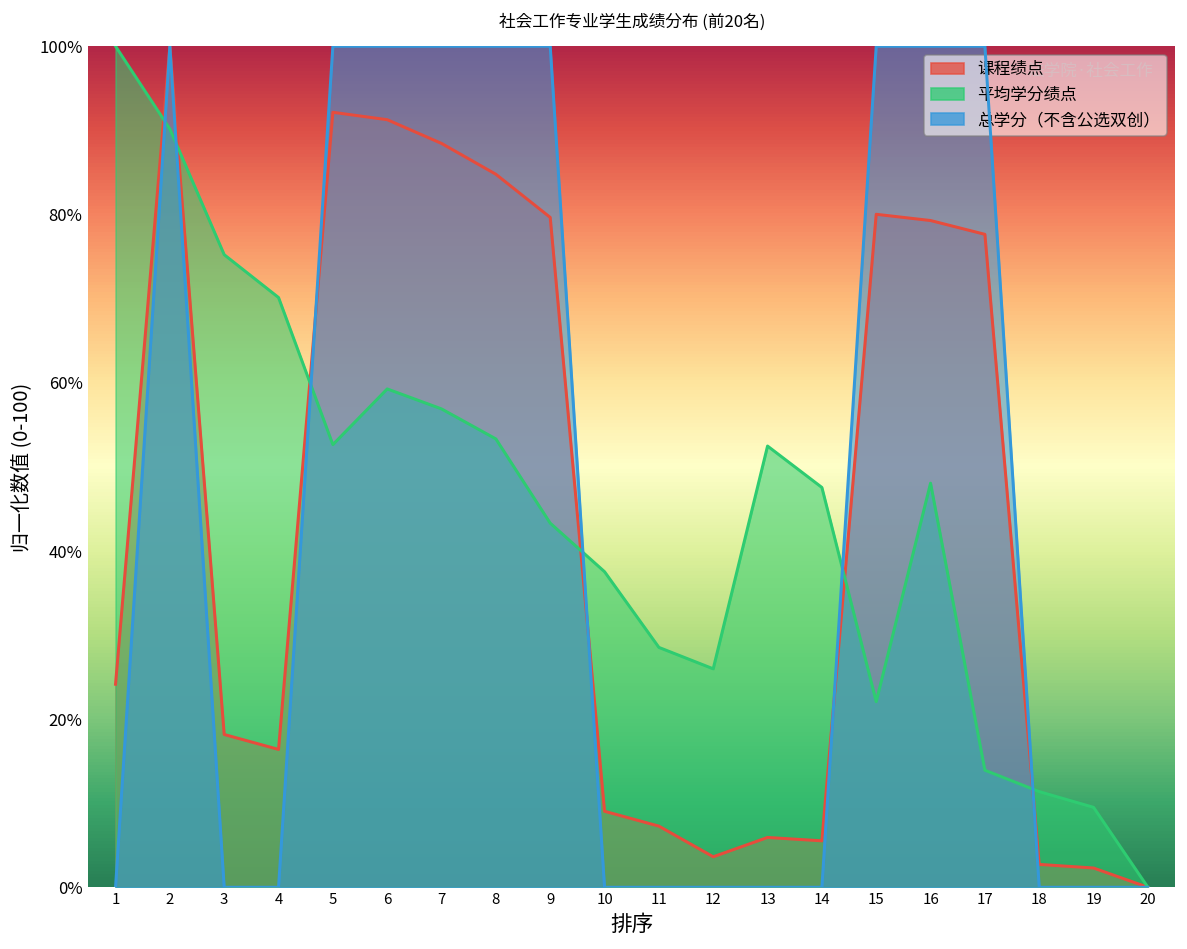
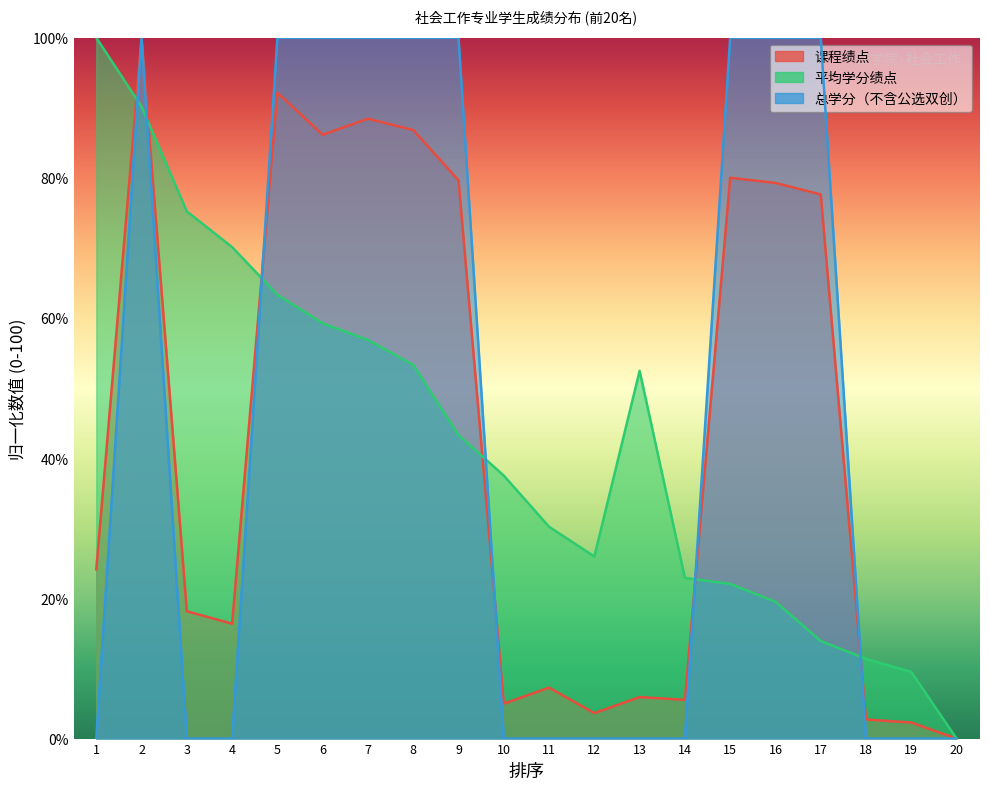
  {
    "课程绩点": {
      "1": "24%",
      "3": "18%",
      "4": "16%",
      "5": "92%",
-     "6": "91%",
+     "6": "86%",
      "7": "88%",
-     "8": "85%",
+     "8": "87%",
      "9": "80%",
-     "10": "9%",
+     "10": "5%",
      "11": "7%",
      "12": "4%",
      "13": "6%",
      "14": "6%",
      "15": "80%",
      "16": "79%",
      "17": "78%",
      "18": "3%",
      "19": "2%"
    },
    "平均学分绩点": {
      "1": "100%",
      "2": "90%",
      "3": "75%",
      "4": "70%",
-     "5": "53%",
+     "5": "63%",
      "6": "59%",
      "7": "57%",
      "8": "53%",
      "9": "43%",
      "10": "38%",
-     "11": "29%",
+     "11": "30%",
      "12": "26%",
      "13": "52%",
-     "14": "48%",
+     "14": "23%",
      "15": "22%",
-     "16": "48%",
+     "16": "20%",
      "17": "14%",
      "18": "11%",
      "19": "10%"
    },
    "总学分（不含公选双创）": {
      "1": "0%",
      "3": "0%",
      "4": "0%",
      "5": "100%",
      "6": "100%",
      "7": "100%",
      "8": "100%",
      "9": "100%",
      "10": "0%",
      "11": "0%",
      "12": "0%",
      "13": "0%",
      "14": "0%",
      "15": "100%",
      "16": "100%",
      "17": "100%",
      "18": "0%",
      "19": "0%"
    }
  }
